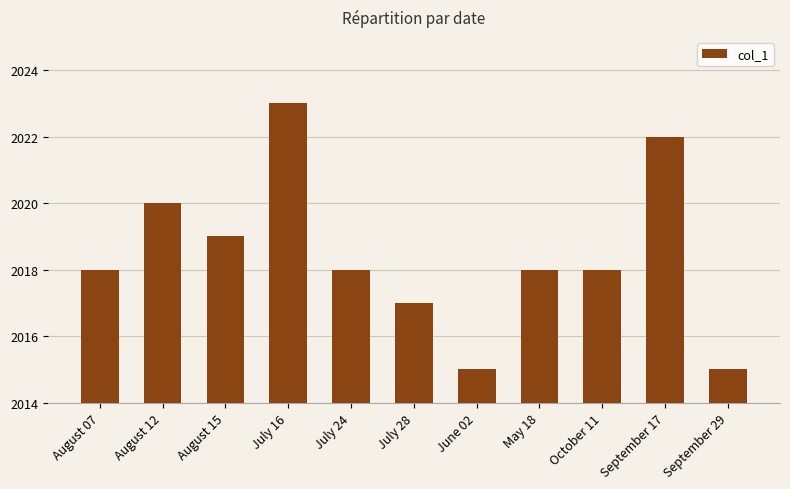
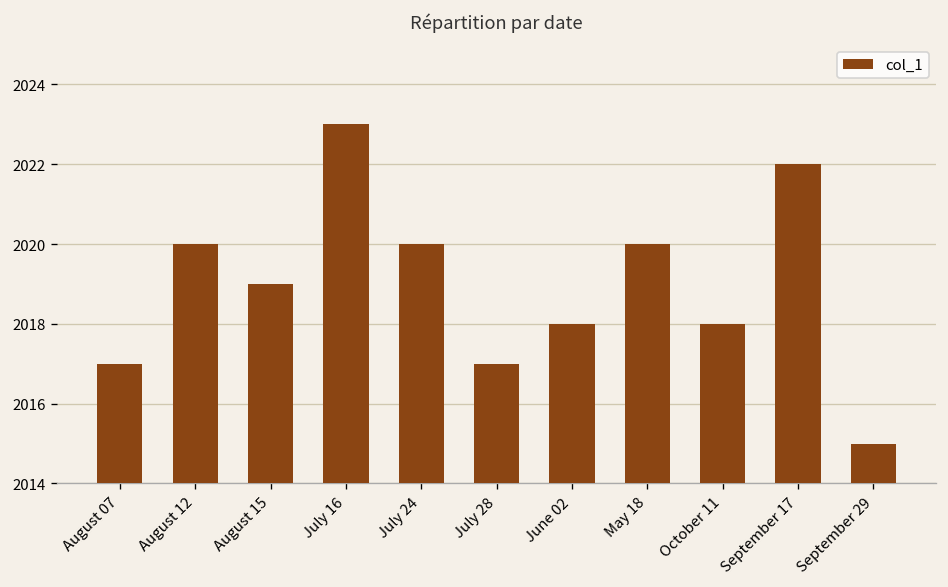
  {
-   "August 07": 2018,
+   "August 07": 2017,
    "August 12": 2020,
    "August 15": 2019,
    "July 16": 2023,
-   "July 24": 2018,
+   "July 24": 2020,
    "July 28": 2017,
-   "June 02": 2015,
-   "May 18": 2018,
+   "June 02": 2018,
+   "May 18": 2020,
    "October 11": 2018,
    "September 17": 2022,
    "September 29": 2015
  }
